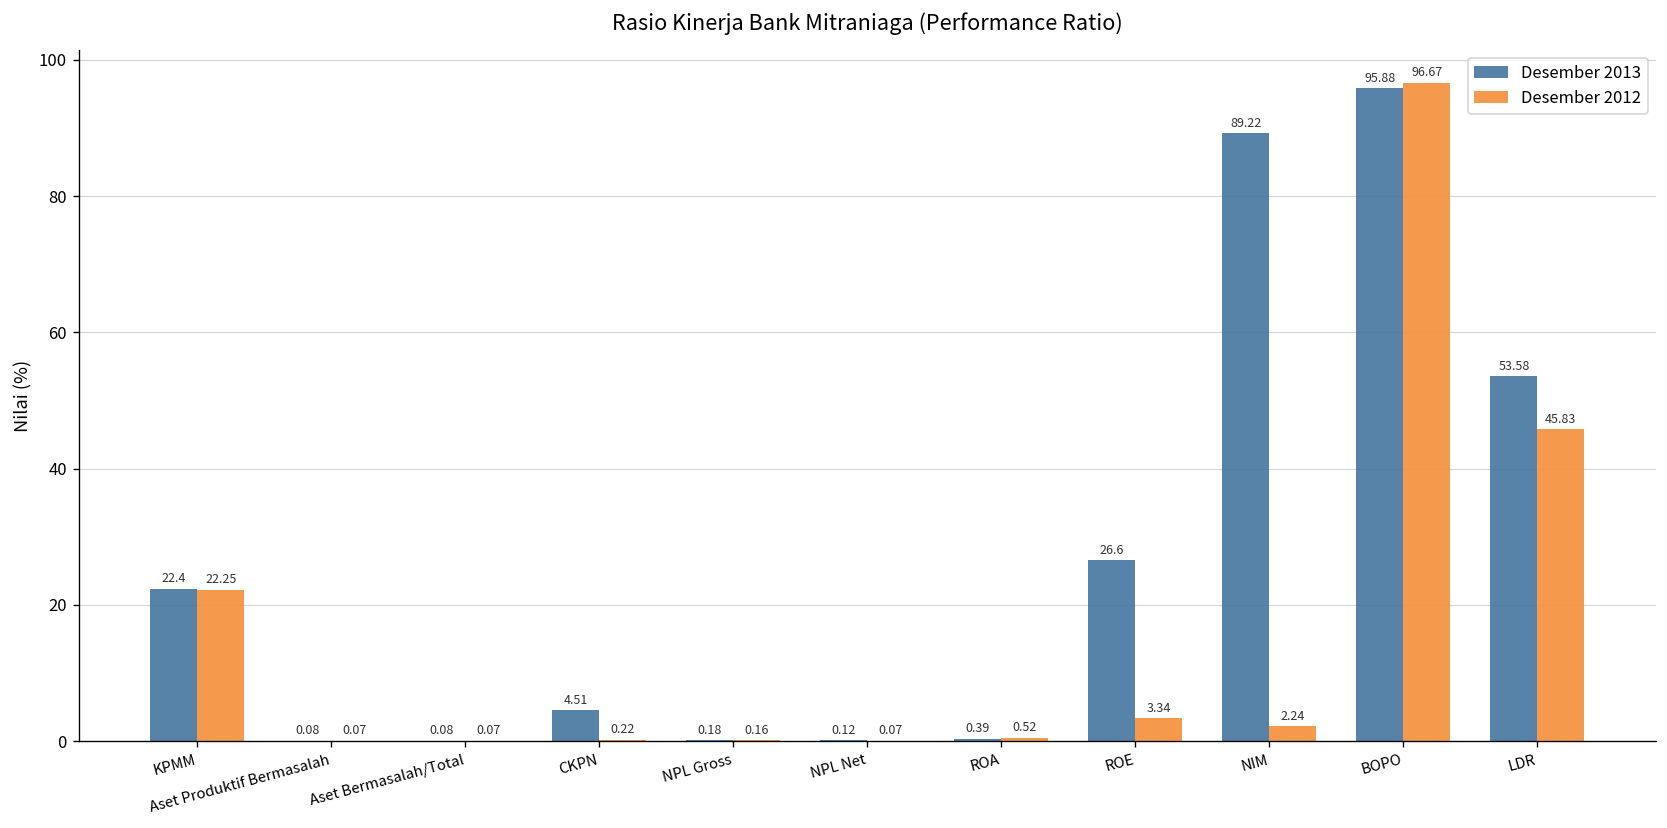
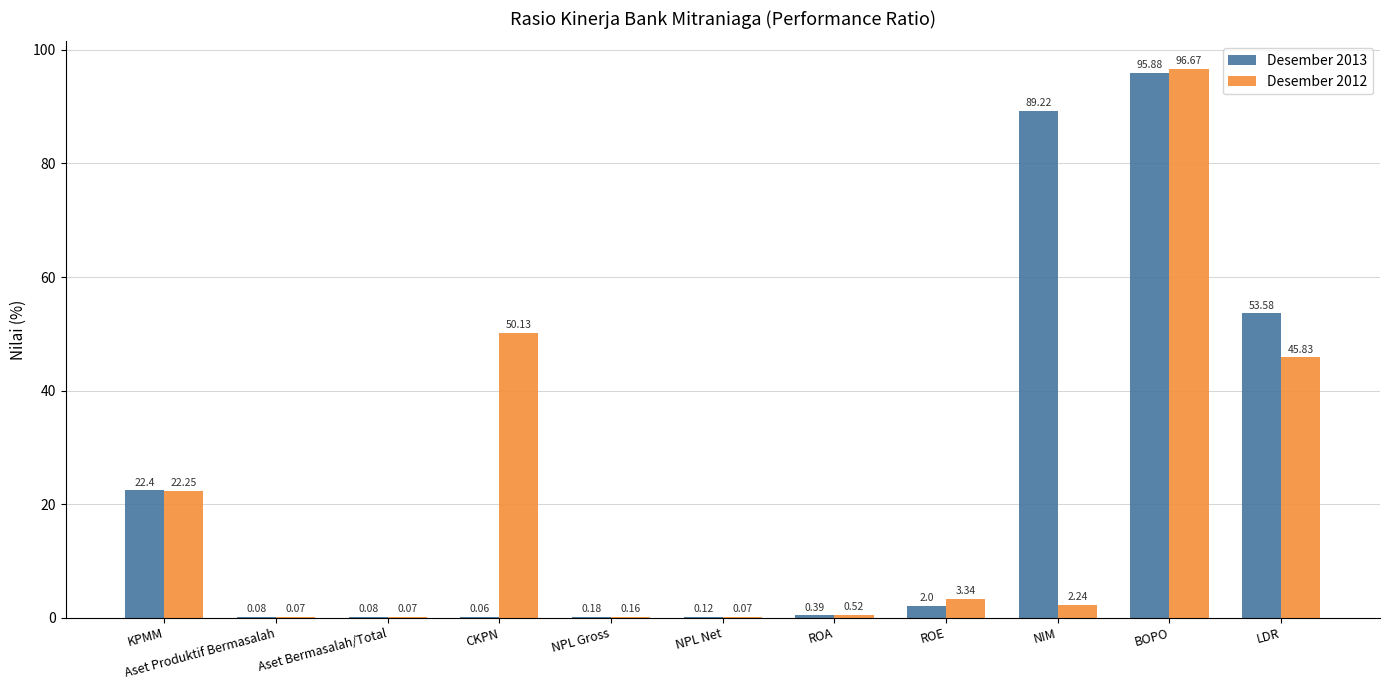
  {
    "Desember 2013": {
      "KPMM": 22.4,
      "Aset Produktif Bermasalah": 0.08,
      "Aset Bermasalah/Total": 0.08,
-     "CKPN": 4.51,
+     "CKPN": 0.06,
      "NPL Gross": 0.18,
      "NPL Net": 0.12,
      "ROA": 0.39,
-     "ROE": 26.6,
+     "ROE": 2.0,
      "NIM": 89.22,
      "BOPO": 95.88,
      "LDR": 53.58
    },
    "Desember 2012": {
      "KPMM": 22.25,
      "Aset Produktif Bermasalah": 0.07,
      "Aset Bermasalah/Total": 0.07,
-     "CKPN": 0.22,
+     "CKPN": 50.13,
      "NPL Gross": 0.16,
      "NPL Net": 0.07,
      "ROA": 0.52,
      "ROE": 3.34,
      "NIM": 2.24,
      "BOPO": 96.67,
      "LDR": 45.83
    }
  }
